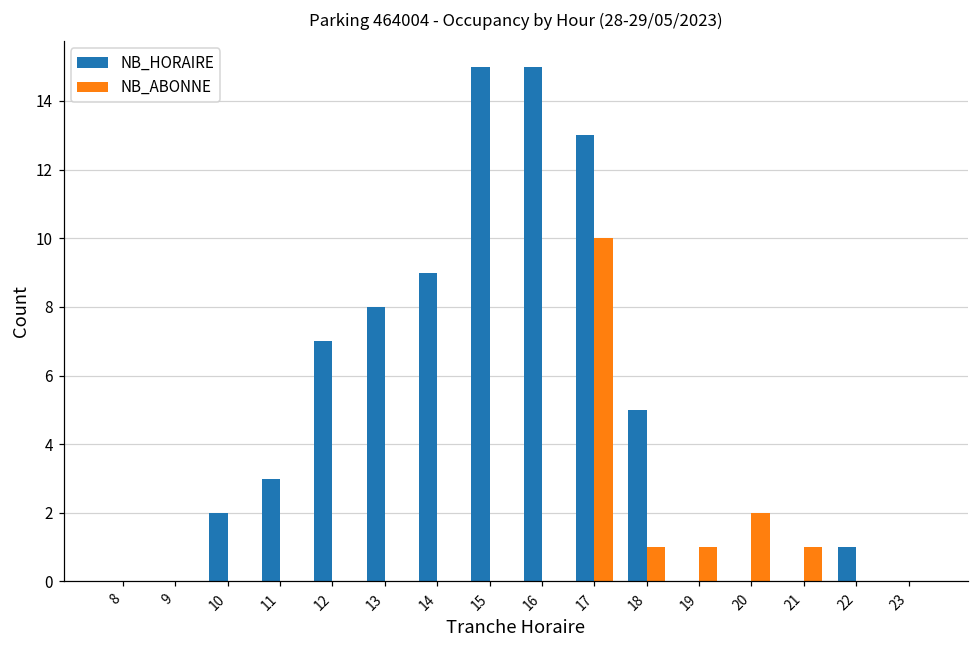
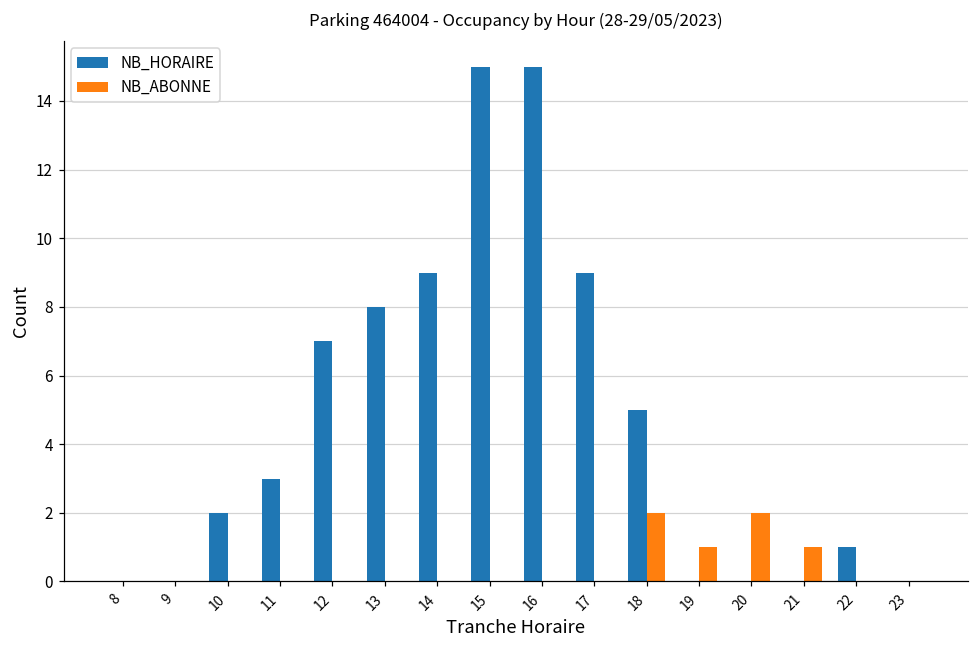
  {
    "NB_HORAIRE": {
      "8": 0,
      "9": 0,
      "10": 2,
      "11": 3,
      "12": 7,
      "13": 8,
      "14": 9,
      "15": 15,
      "16": 15,
-     "17": 13,
+     "17": 9,
      "18": 5,
      "19": 0,
      "20": 0,
      "21": 0,
      "22": 1,
      "23": 0
    },
    "NB_ABONNE": {
      "8": 0,
      "9": 0,
      "10": 0,
      "11": 0,
      "12": 0,
      "13": 0,
      "14": 0,
      "15": 0,
      "16": 0,
-     "17": 10,
-     "18": 1,
+     "17": 0,
+     "18": 2,
      "19": 1,
      "20": 2,
      "21": 1,
      "22": 0,
      "23": 0
    }
  }
